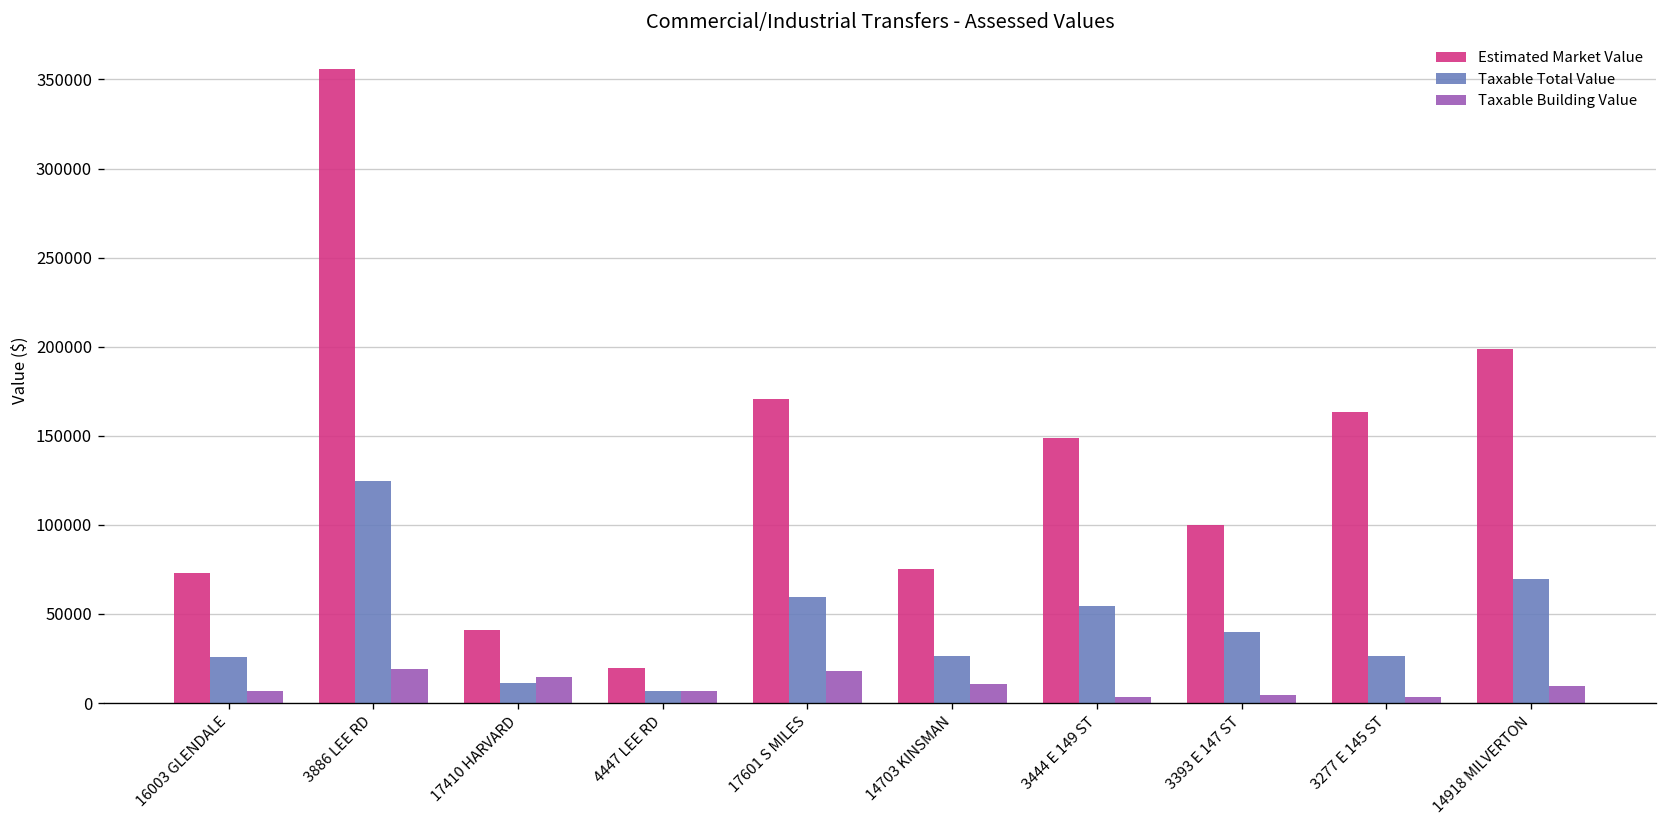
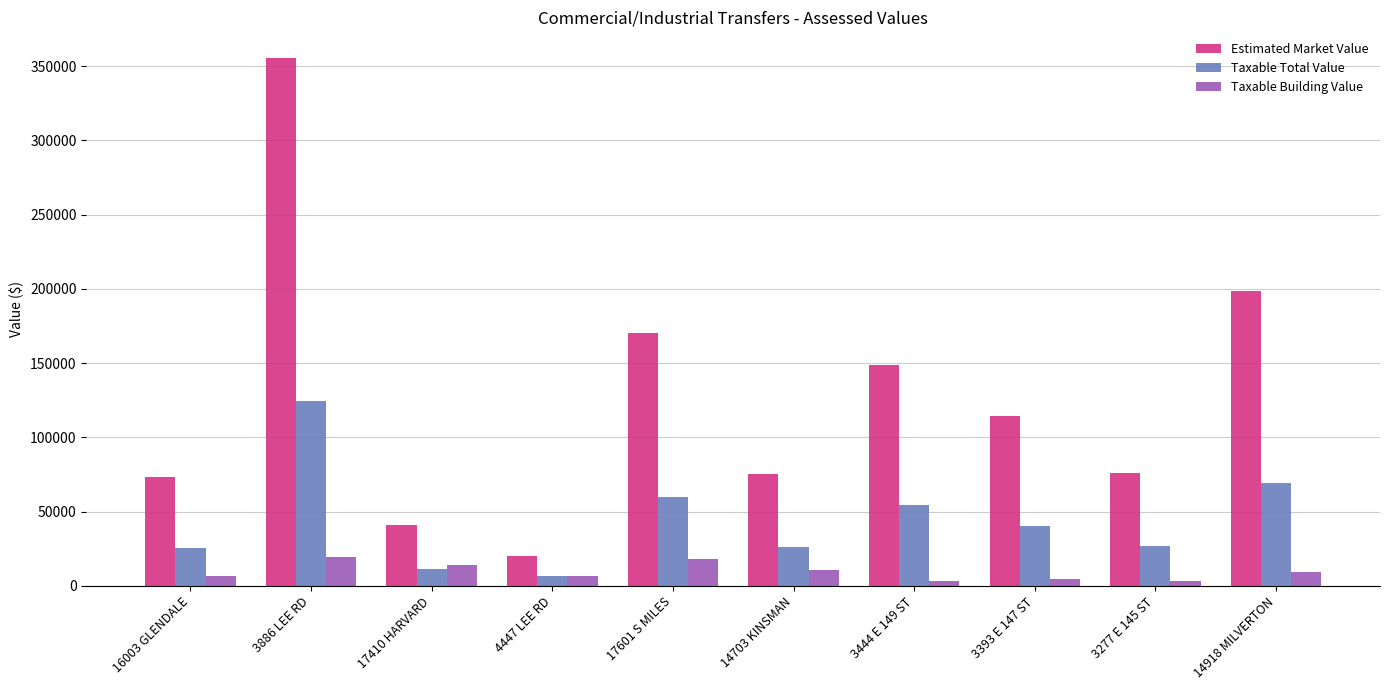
  {
    "Estimated Market Value": {
      "16003 GLENDALE": 73000,
      "3886 LEE RD": 356000,
      "17410 HARVARD": 41000,
      "4447 LEE RD": 20000,
      "17601 S MILES": 171000,
      "14703 KINSMAN": 75000,
      "3444 E 149 ST": 149000,
-     "3393 E 147 ST": 100000,
-     "3277 E 145 ST": 164000,
+     "3393 E 147 ST": 114000,
+     "3277 E 145 ST": 76000,
      "14918 MILVERTON": 199000
    },
    "Taxable Total Value": {
      "16003 GLENDALE": 26000,
      "3886 LEE RD": 124000,
      "17410 HARVARD": 11000,
      "4447 LEE RD": 7000,
      "17601 S MILES": 60000,
      "14703 KINSMAN": 26000,
      "3444 E 149 ST": 55000,
      "3393 E 147 ST": 40000,
      "3277 E 145 ST": 27000,
      "14918 MILVERTON": 69000
    },
    "Taxable Building Value": {
      "16003 GLENDALE": 7000,
      "3886 LEE RD": 19000,
      "17410 HARVARD": 14000,
      "4447 LEE RD": 7000,
      "17601 S MILES": 18000,
      "14703 KINSMAN": 11000,
      "3444 E 149 ST": 3000,
      "3393 E 147 ST": 4000,
      "3277 E 145 ST": 4000,
      "14918 MILVERTON": 9000
    }
  }
